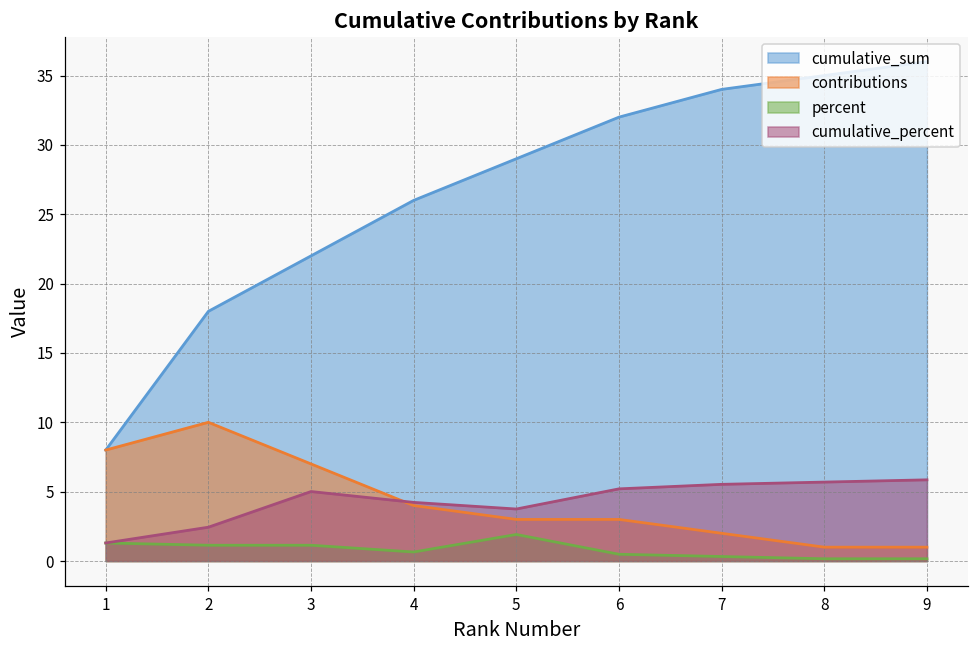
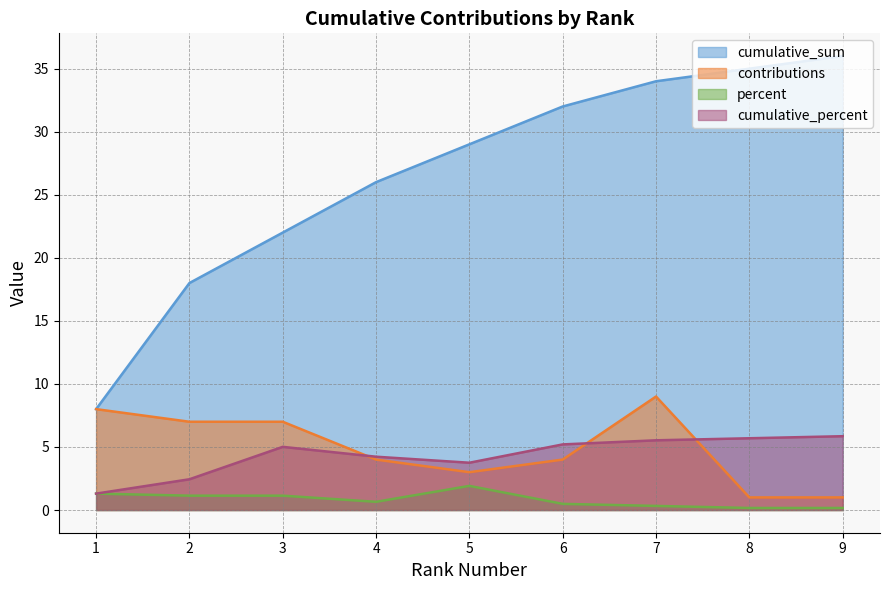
  {
    "cumulative_sum": {
      "2": 18,
      "3": 22,
      "4": 26,
      "5": 29,
      "6": 32,
      "7": 34
    },
    "contributions": {
-     "2": 10,
+     "2": 7,
      "3": 7,
      "4": 4,
      "5": 3,
-     "6": 3,
-     "7": 2,
+     "6": 4,
+     "7": 9,
      "8": 1,
      "9": 1
    },
    "percent": {
      "2": 1,
      "3": 1,
      "4": 0.7,
      "5": 2,
      "6": 0.5,
      "7": 0.3,
      "8": 0,
      "9": 0
    },
    "cumulative_percent": {
      "2": 2.4,
      "3": 5,
      "4": 4.2,
      "5": 3.8,
      "6": 5.2,
      "7": 5.5,
      "8": 5.7,
      "9": 6
    }
  }
